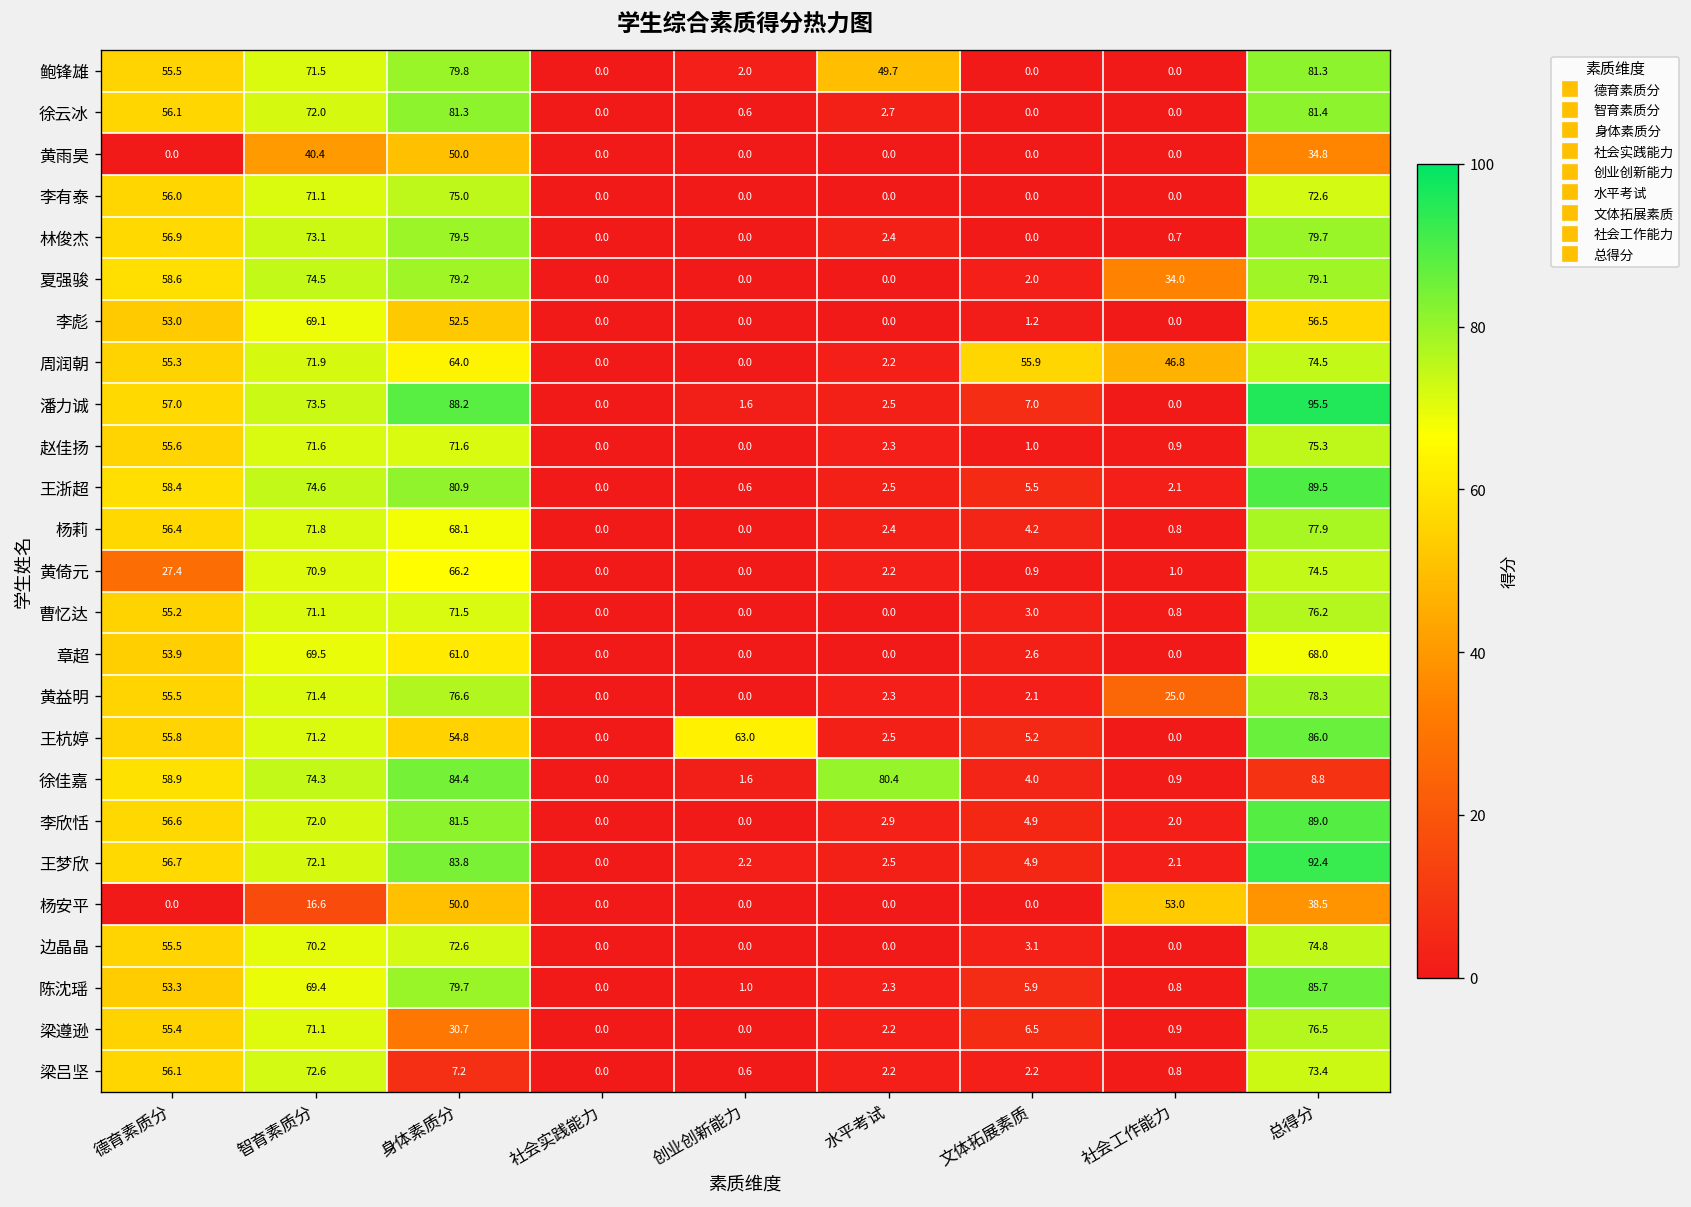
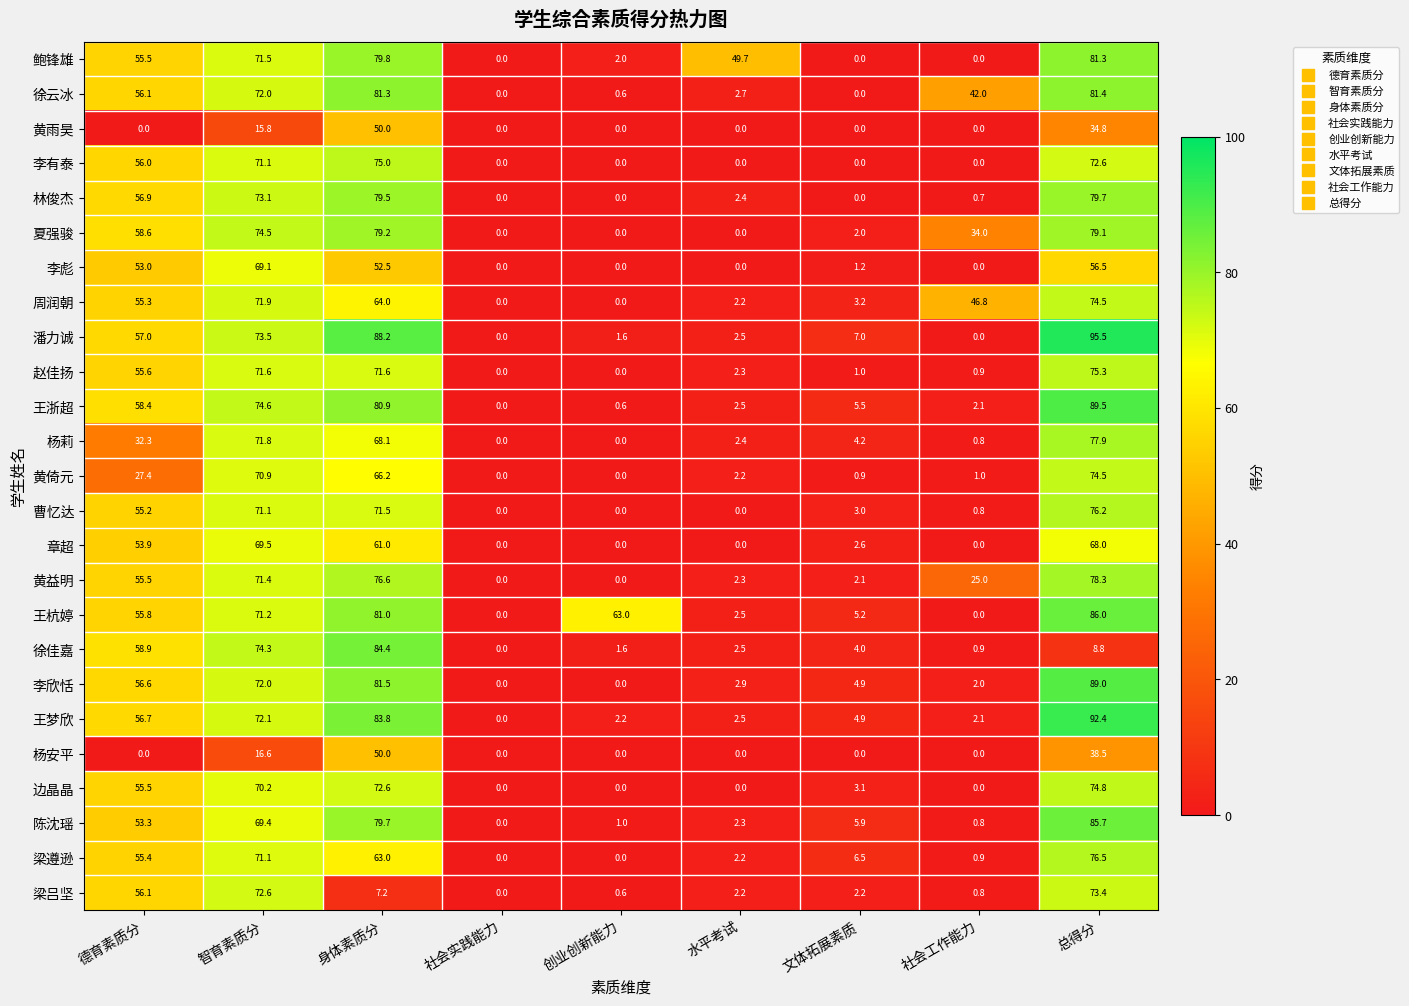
  {
    "徐云冰": {
      "德育素质分": 56.1,
      "智育素质分": 72.0,
      "身体素质分": 81.3,
      "社会实践能力": 0.0,
      "创业创新能力": 0.6,
      "水平考试": 2.7,
      "文体拓展素质": 0.0,
-     "社会工作能力": 0.0,
+     "社会工作能力": 42.0,
      "总得分": 81.4
    },
    "黄雨昊": {
      "德育素质分": 0.0,
-     "智育素质分": 40.4,
+     "智育素质分": 15.8,
      "身体素质分": 50.0,
      "社会实践能力": 0.0,
      "创业创新能力": 0.0,
      "水平考试": 0.0,
      "文体拓展素质": 0.0,
      "社会工作能力": 0.0,
      "总得分": 34.8
    },
    "周润朝": {
      "德育素质分": 55.3,
      "智育素质分": 71.9,
      "身体素质分": 64.0,
      "社会实践能力": 0.0,
      "创业创新能力": 0.0,
      "水平考试": 2.2,
-     "文体拓展素质": 55.9,
+     "文体拓展素质": 3.2,
      "社会工作能力": 46.8,
      "总得分": 74.5
    },
    "杨莉": {
-     "德育素质分": 56.4,
+     "德育素质分": 32.3,
      "智育素质分": 71.8,
      "身体素质分": 68.1,
      "社会实践能力": 0.0,
      "创业创新能力": 0.0,
      "水平考试": 2.4,
      "文体拓展素质": 4.2,
      "社会工作能力": 0.8,
      "总得分": 77.9
    },
    "王杭婷": {
      "德育素质分": 55.8,
      "智育素质分": 71.2,
-     "身体素质分": 54.8,
+     "身体素质分": 81.0,
      "社会实践能力": 0.0,
      "创业创新能力": 63.0,
      "水平考试": 2.5,
      "文体拓展素质": 5.2,
      "社会工作能力": 0.0,
      "总得分": 86.0
    },
    "徐佳嘉": {
      "德育素质分": 58.9,
      "智育素质分": 74.3,
      "身体素质分": 84.4,
      "社会实践能力": 0.0,
      "创业创新能力": 1.6,
-     "水平考试": 80.4,
+     "水平考试": 2.5,
      "文体拓展素质": 4.0,
      "社会工作能力": 0.9,
      "总得分": 8.8
    },
    "杨安平": {
      "德育素质分": 0.0,
      "智育素质分": 16.6,
      "身体素质分": 50.0,
      "社会实践能力": 0.0,
      "创业创新能力": 0.0,
      "水平考试": 0.0,
      "文体拓展素质": 0.0,
-     "社会工作能力": 53.0,
+     "社会工作能力": 0.0,
      "总得分": 38.5
    },
    "梁遵逊": {
      "德育素质分": 55.4,
      "智育素质分": 71.1,
-     "身体素质分": 30.7,
+     "身体素质分": 63.0,
      "社会实践能力": 0.0,
      "创业创新能力": 0.0,
      "水平考试": 2.2,
      "文体拓展素质": 6.5,
      "社会工作能力": 0.9,
      "总得分": 76.5
    }
  }
